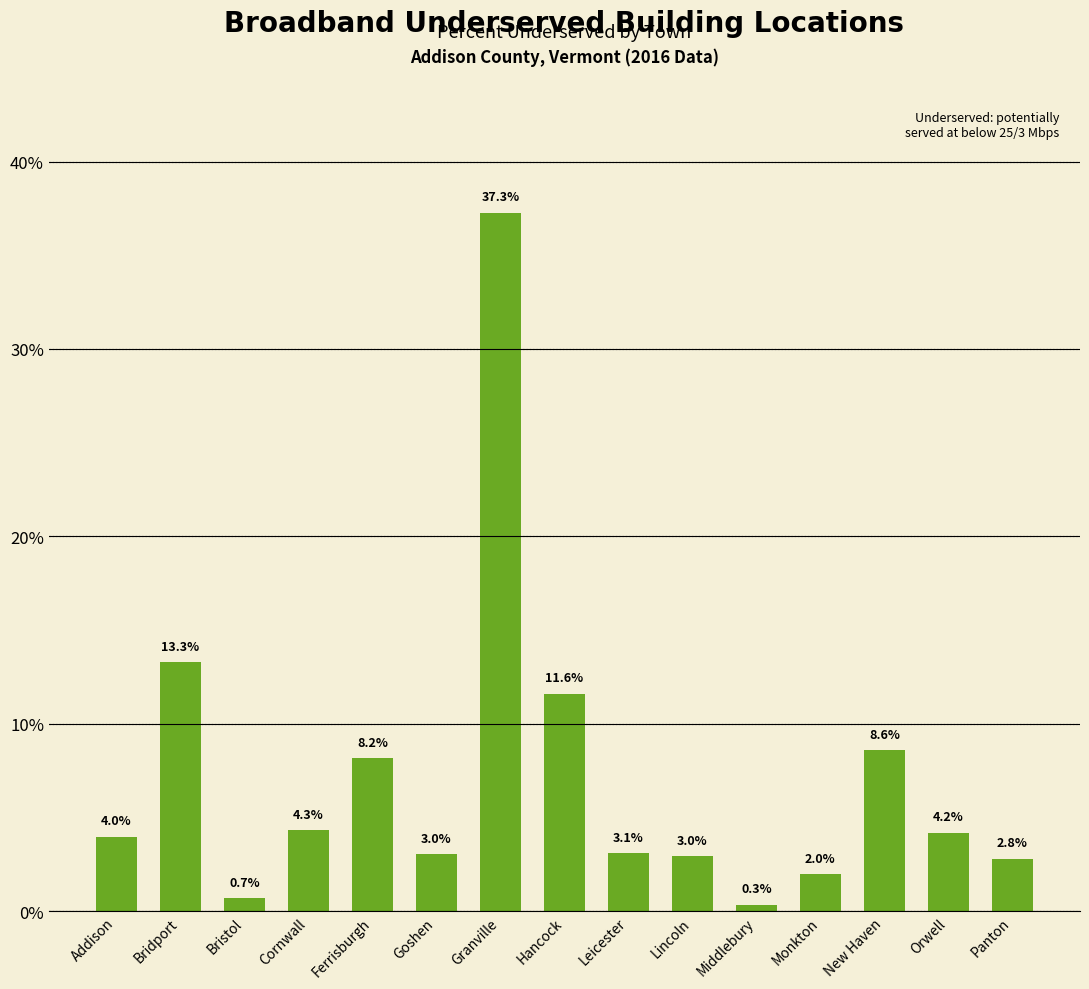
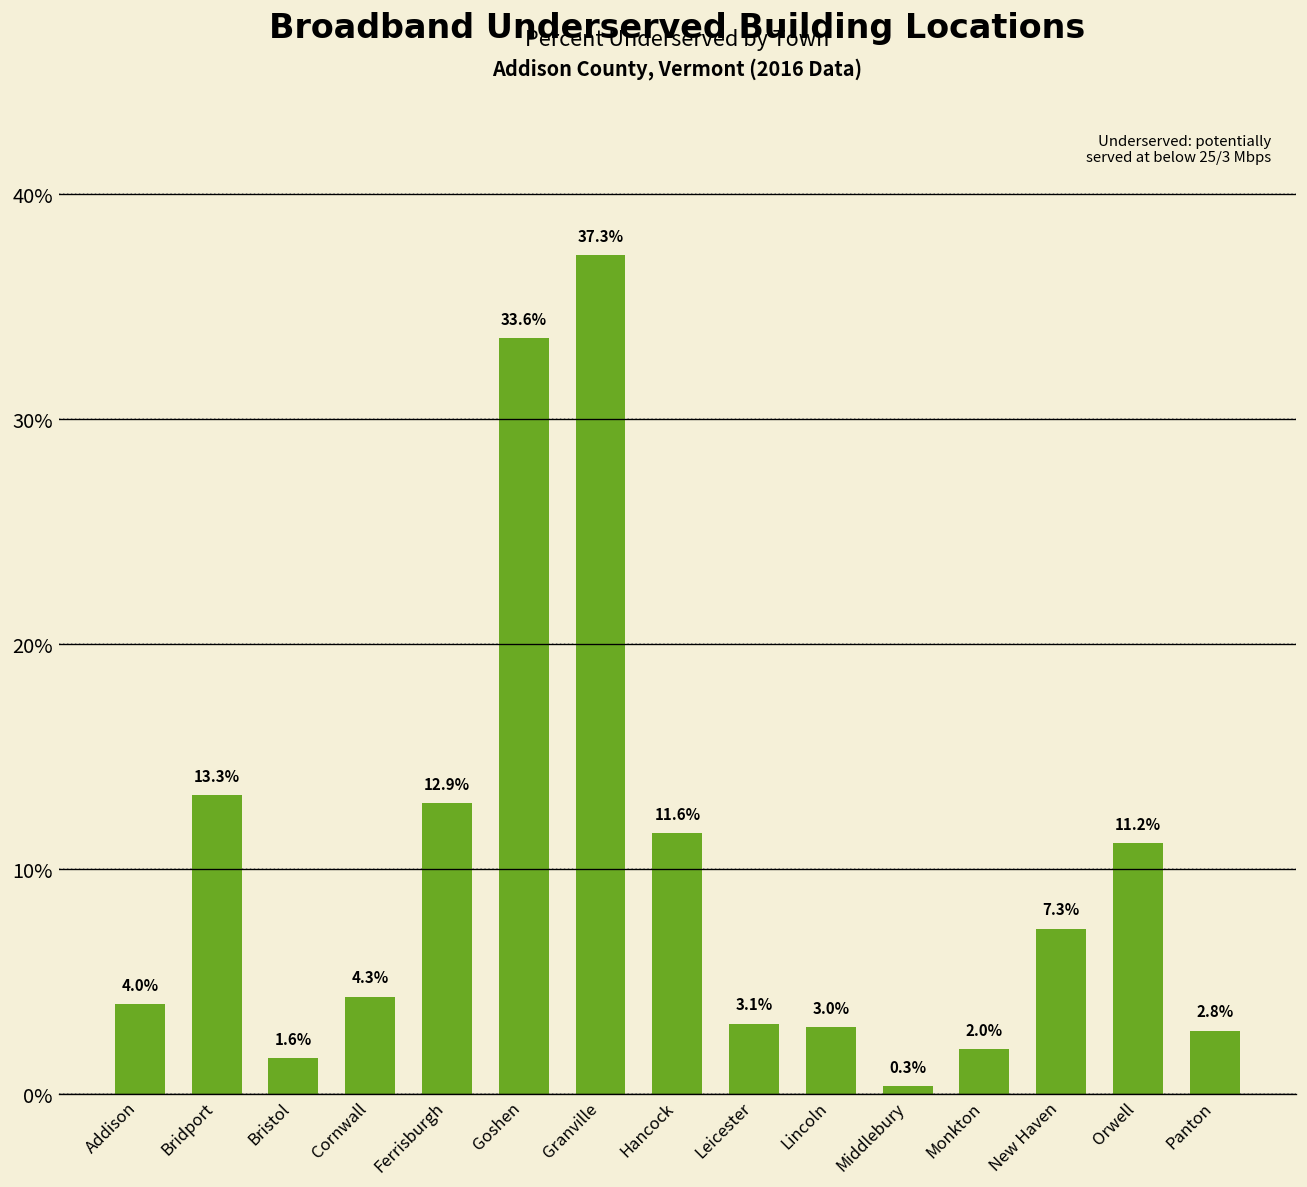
  {
    "Addison": "4.0%",
    "Bridport": "13.3%",
-   "Bristol": "0.7%",
+   "Bristol": "1.6%",
    "Cornwall": "4.3%",
-   "Ferrisburgh": "8.2%",
-   "Goshen": "3.0%",
+   "Ferrisburgh": "12.9%",
+   "Goshen": "33.6%",
    "Granville": "37.3%",
    "Hancock": "11.6%",
    "Leicester": "3.1%",
    "Lincoln": "3.0%",
    "Middlebury": "0.3%",
    "Monkton": "2.0%",
-   "New Haven": "8.6%",
-   "Orwell": "4.2%",
+   "New Haven": "7.3%",
+   "Orwell": "11.2%",
    "Panton": "2.8%"
  }
